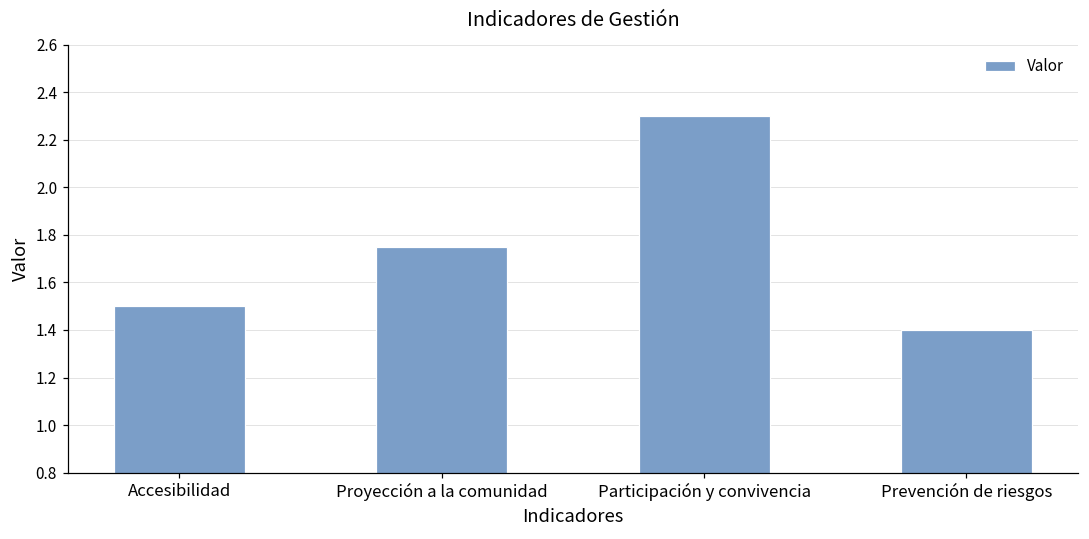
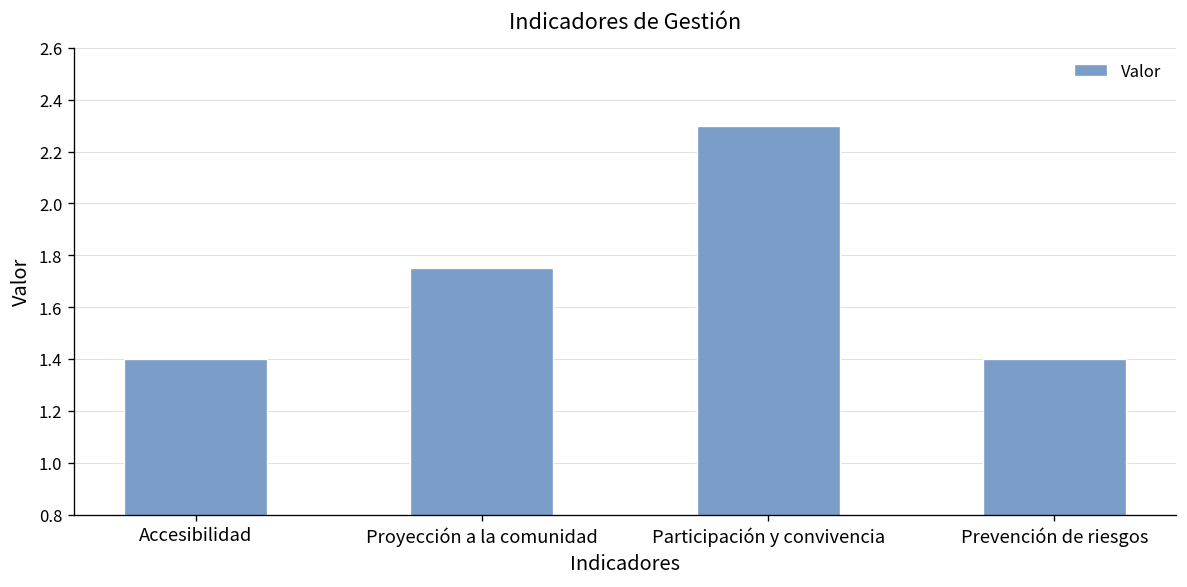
  {
-   "Accesibilidad": 1.5,
+   "Accesibilidad": 1.4,
    "Proyección a la comunidad": 1.75,
    "Participación y convivencia": 2.3,
    "Prevención de riesgos": 1.4
  }
